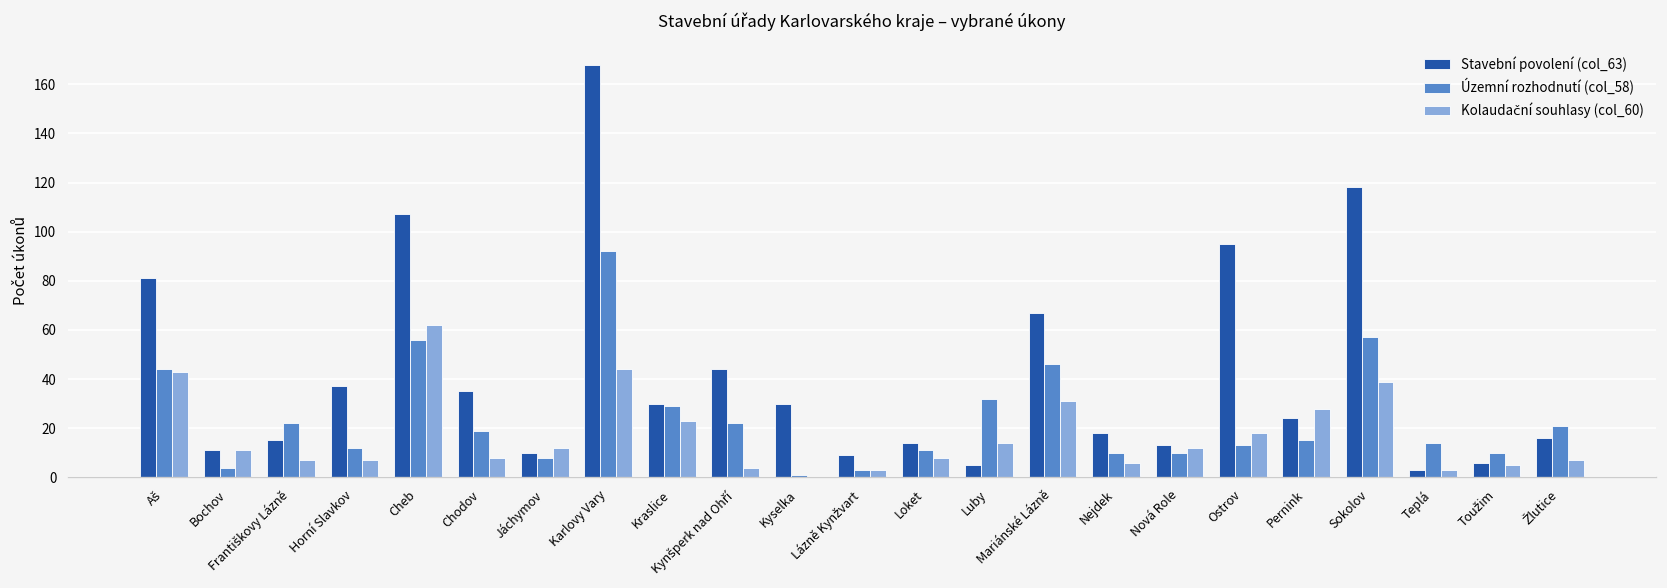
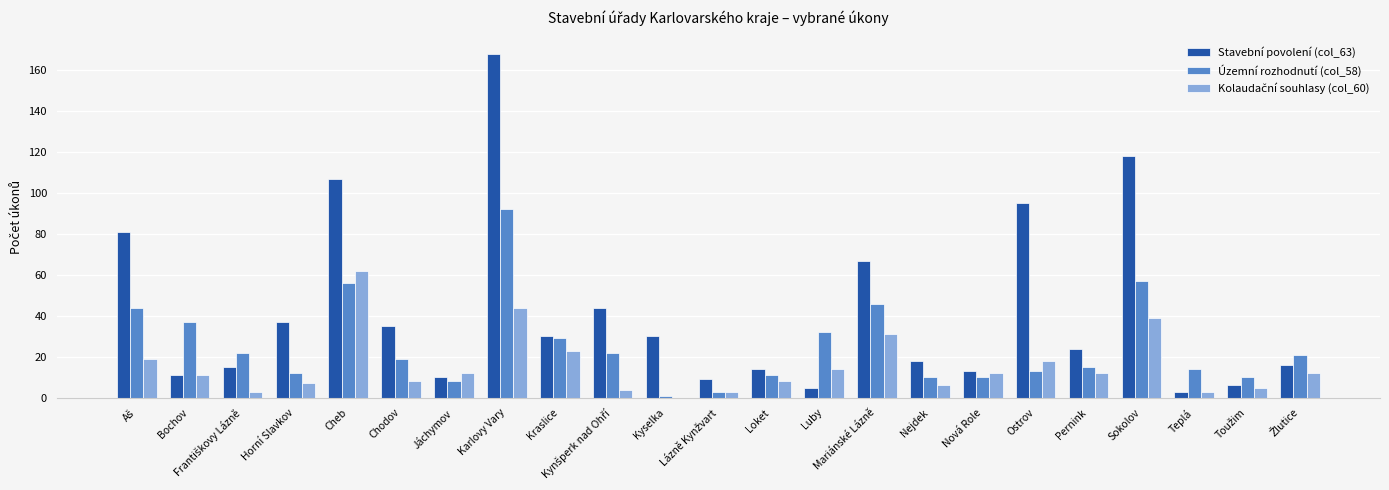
  {
    "Stavební povolení (col_63)": {
      "Aš": 81,
      "Bochov": 11,
      "Františkovy Lázně": 15,
      "Horní Slavkov": 37,
      "Cheb": 107,
      "Chodov": 35,
      "Jáchymov": 10,
      "Karlovy Vary": 168,
      "Kraslice": 30,
      "Kynšperk nad Ohří": 44,
      "Kyselka": 30,
      "Lázně Kynžvart": 9,
      "Loket": 14,
      "Luby": 5,
      "Mariánské Lázně": 67,
      "Nejdek": 18,
      "Nová Role": 13,
      "Ostrov": 95,
      "Pernink": 24,
      "Sokolov": 118,
      "Teplá": 3,
      "Toužim": 6,
      "Žlutice": 16
    },
    "Územní rozhodnutí (col_58)": {
      "Aš": 44,
-     "Bochov": 4,
+     "Bochov": 37,
      "Františkovy Lázně": 22,
      "Horní Slavkov": 12,
      "Cheb": 56,
      "Chodov": 19,
      "Jáchymov": 8,
      "Karlovy Vary": 92,
      "Kraslice": 29,
      "Kynšperk nad Ohří": 22,
      "Lázně Kynžvart": 3,
      "Loket": 11,
      "Luby": 32,
      "Mariánské Lázně": 46,
      "Nejdek": 10,
      "Nová Role": 10,
      "Ostrov": 13,
      "Pernink": 15,
      "Sokolov": 57,
      "Teplá": 14,
      "Toužim": 10,
      "Žlutice": 21
    },
    "Kolaudační souhlasy (col_60)": {
-     "Aš": 43,
+     "Aš": 19,
      "Bochov": 11,
-     "Františkovy Lázně": 7,
+     "Františkovy Lázně": 3,
      "Horní Slavkov": 7,
      "Cheb": 62,
      "Chodov": 8,
      "Jáchymov": 12,
      "Karlovy Vary": 44,
      "Kraslice": 23,
      "Kynšperk nad Ohří": 4,
      "Kyselka": 0,
      "Lázně Kynžvart": 3,
      "Loket": 8,
      "Luby": 14,
      "Mariánské Lázně": 31,
      "Nejdek": 6,
      "Nová Role": 12,
      "Ostrov": 18,
-     "Pernink": 28,
+     "Pernink": 12,
      "Sokolov": 39,
      "Teplá": 3,
      "Toužim": 5,
-     "Žlutice": 7
+     "Žlutice": 12
    }
  }
